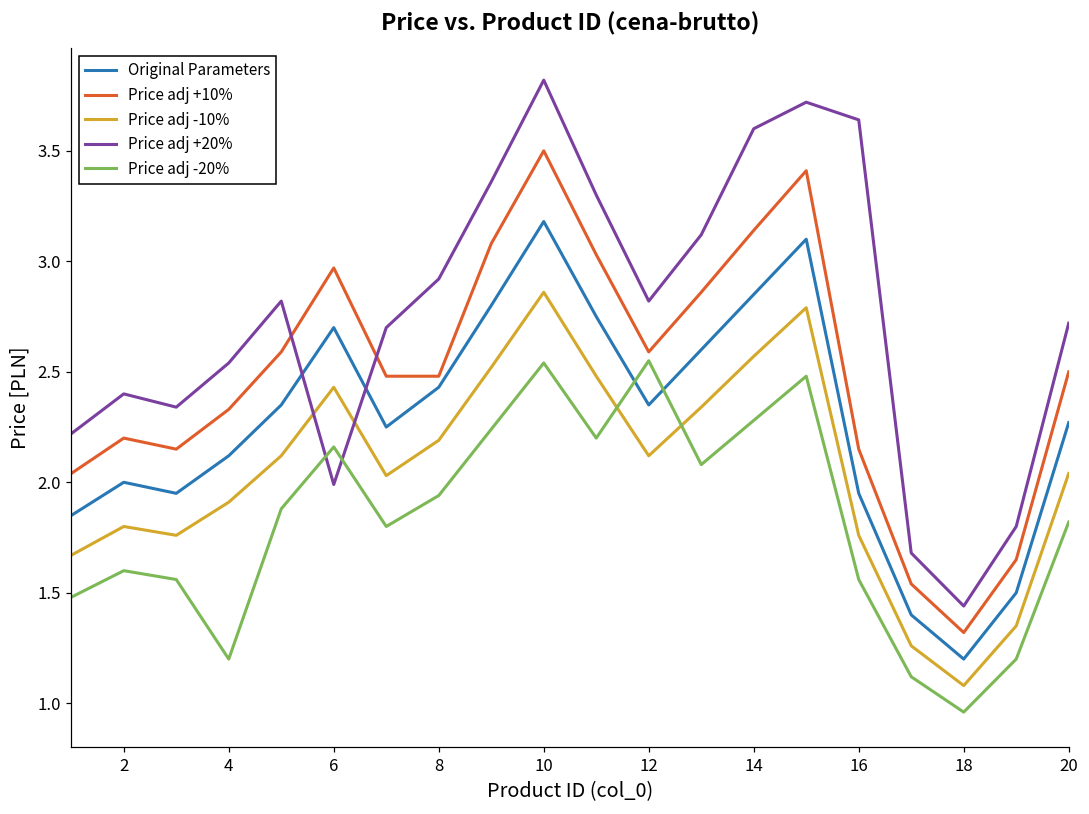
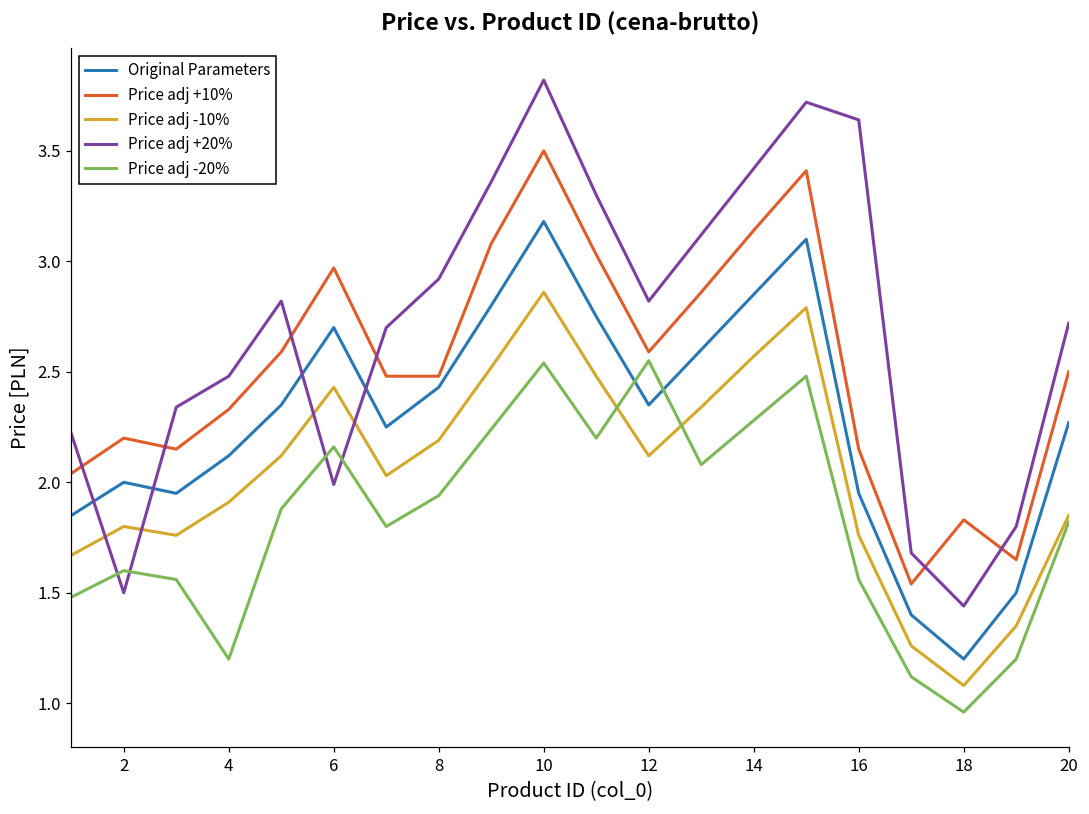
  {
    "Original Parameters": {
      "2": 2.00,
      "4": 2.12,
      "6": 2.70,
      "8": 2.43,
      "10": 3.18,
      "12": 2.35,
      "14": 2.85,
      "16": 1.95,
      "18": 1.20,
      "20": 2.27
    },
    "Price adj +10%": {
      "2": 2.20,
      "4": 2.33,
      "6": 2.97,
      "8": 2.48,
      "10": 3.50,
      "12": 2.59,
      "14": 3.14,
      "16": 2.15,
-     "18": 1.32,
+     "18": 1.83,
      "20": 2.50
    },
    "Price adj -10%": {
      "2": 1.80,
      "4": 1.91,
      "6": 2.43,
      "8": 2.19,
      "10": 2.86,
      "12": 2.12,
      "14": 2.57,
      "16": 1.76,
      "18": 1.08,
-     "20": 2.04
+     "20": 1.85
    },
    "Price adj +20%": {
-     "2": 2.4,
-     "4": 2.54,
+     "2": 1.5,
+     "4": 2.48,
      "6": 1.99,
      "8": 2.92,
      "10": 3.82,
      "12": 2.82,
-     "14": 3.60,
+     "14": 3.42,
      "16": 3.64,
      "18": 1.44,
      "20": 2.72
    },
    "Price adj -20%": {
      "2": 1.60,
      "4": 1.20,
      "6": 2.16,
      "8": 1.94,
      "10": 2.54,
      "12": 2.55,
      "14": 2.28,
      "16": 1.56,
      "18": 0.96,
      "20": 1.82
    }
  }
